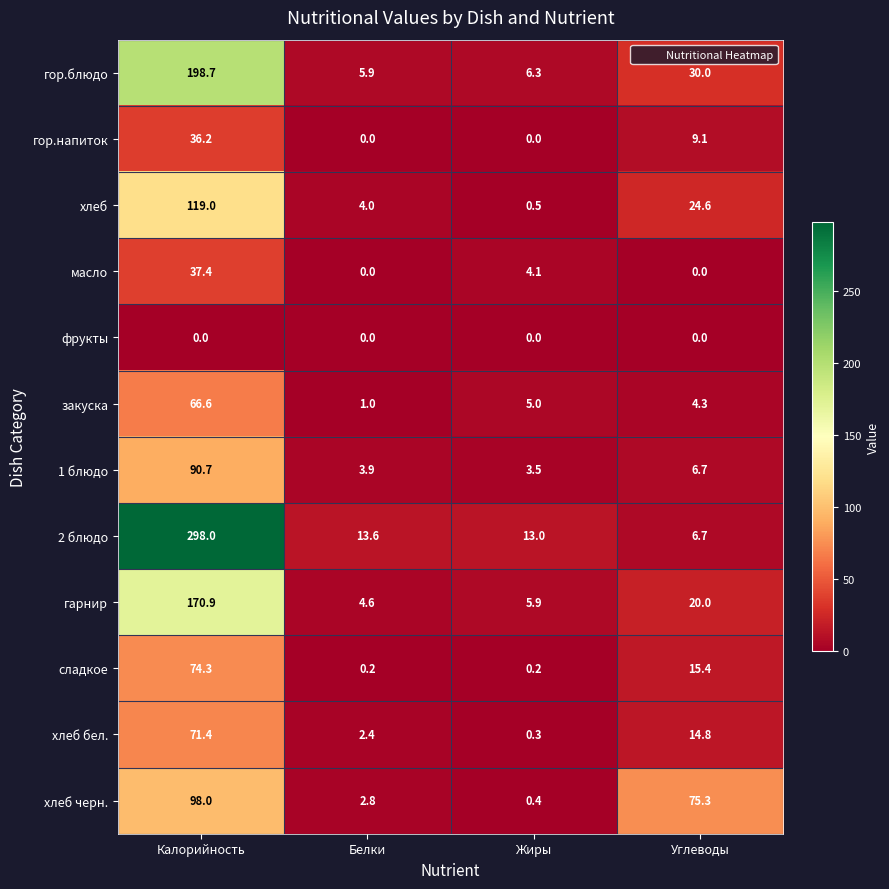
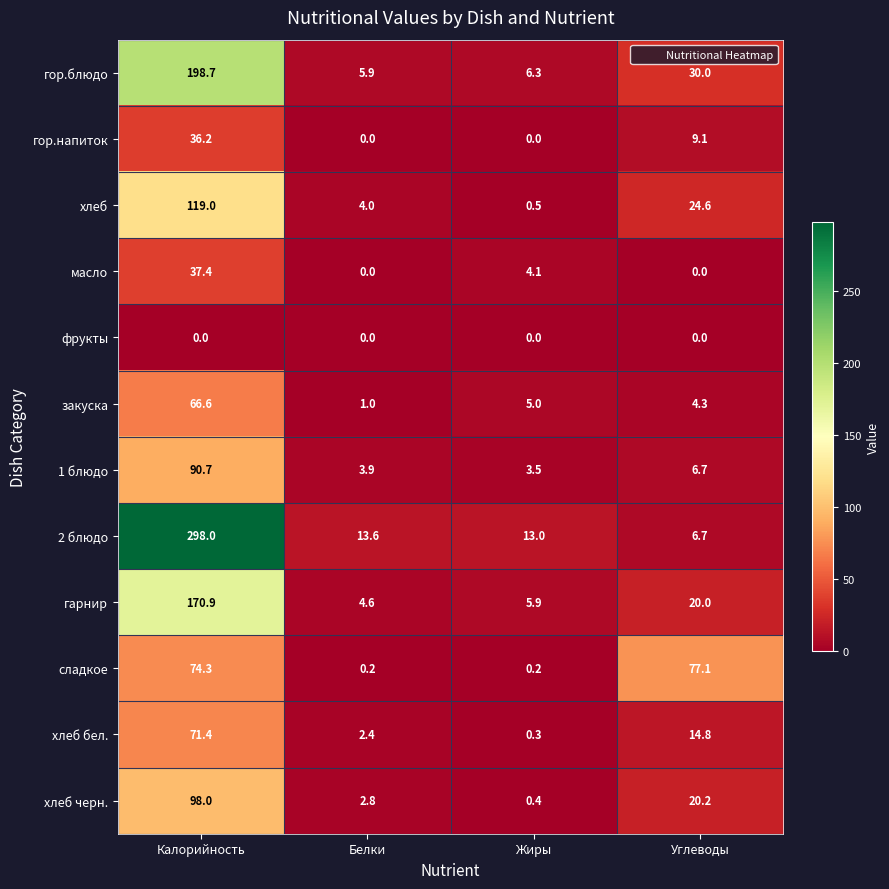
  {
    "гор.блюдо": {
      "Калорийность": 198.7,
      "Белки": 5.9,
      "Жиры": 6.3,
      "Углеводы": 30.0
    },
    "гор.напиток": {
      "Калорийность": 36.2,
      "Белки": 0.0,
      "Жиры": 0.0,
      "Углеводы": 9.1
    },
    "хлеб": {
      "Калорийность": 119.0,
      "Белки": 4.0,
      "Жиры": 0.5,
      "Углеводы": 24.6
    },
    "масло": {
      "Калорийность": 37.4,
      "Белки": 0.0,
      "Жиры": 4.1,
      "Углеводы": 0.0
    },
    "фрукты": {
      "Калорийность": 0.0,
      "Белки": 0.0,
      "Жиры": 0.0,
      "Углеводы": 0.0
    },
    "закуска": {
      "Калорийность": 66.6,
      "Белки": 1.0,
      "Жиры": 5.0,
      "Углеводы": 4.3
    },
    "1 блюдо": {
      "Калорийность": 90.7,
      "Белки": 3.9,
      "Жиры": 3.5,
      "Углеводы": 6.7
    },
    "2 блюдо": {
      "Калорийность": 298.0,
      "Белки": 13.6,
      "Жиры": 13.0,
      "Углеводы": 6.7
    },
    "гарнир": {
      "Калорийность": 170.9,
      "Белки": 4.6,
      "Жиры": 5.9,
      "Углеводы": 20.0
    },
    "сладкое": {
      "Калорийность": 74.3,
      "Белки": 0.2,
      "Жиры": 0.2,
-     "Углеводы": 15.4
+     "Углеводы": 77.1
    },
    "хлеб бел.": {
      "Калорийность": 71.4,
      "Белки": 2.4,
      "Жиры": 0.3,
      "Углеводы": 14.8
    },
    "хлеб черн.": {
      "Калорийность": 98.0,
      "Белки": 2.8,
      "Жиры": 0.4,
-     "Углеводы": 75.3
+     "Углеводы": 20.2
    }
  }
